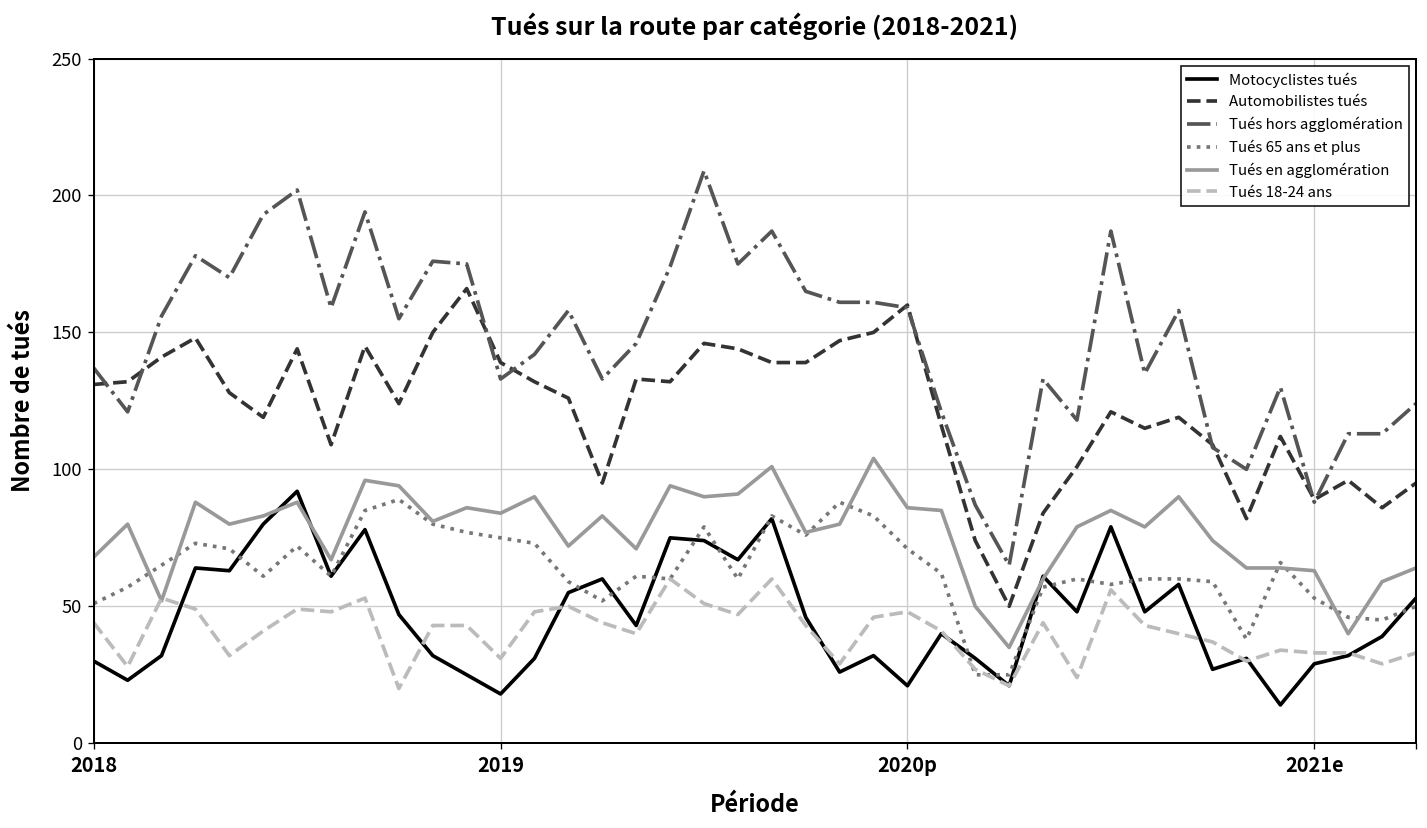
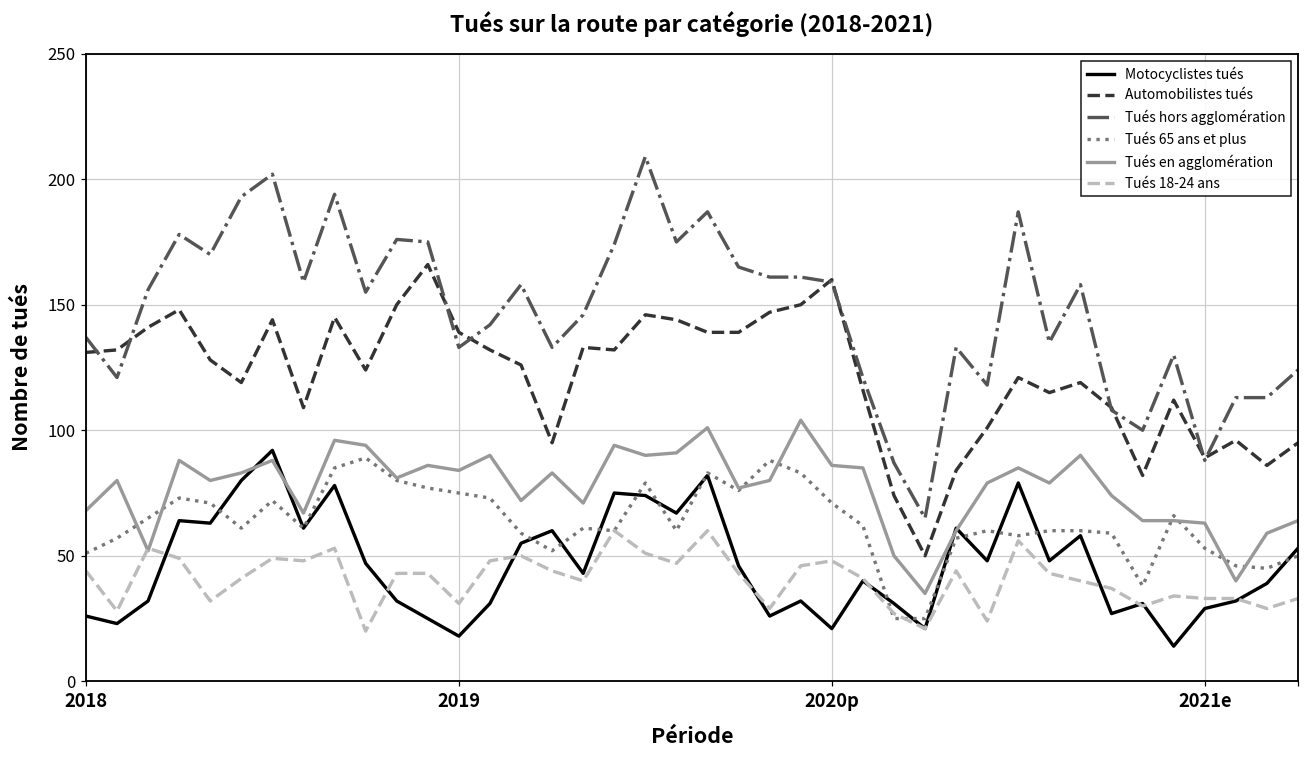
  {
    "Motocyclistes tués": {
-     "2018": 30,
+     "2018": 26,
      "2019": 18,
      "2020p": 21,
      "2021e": 29
    }
  }
